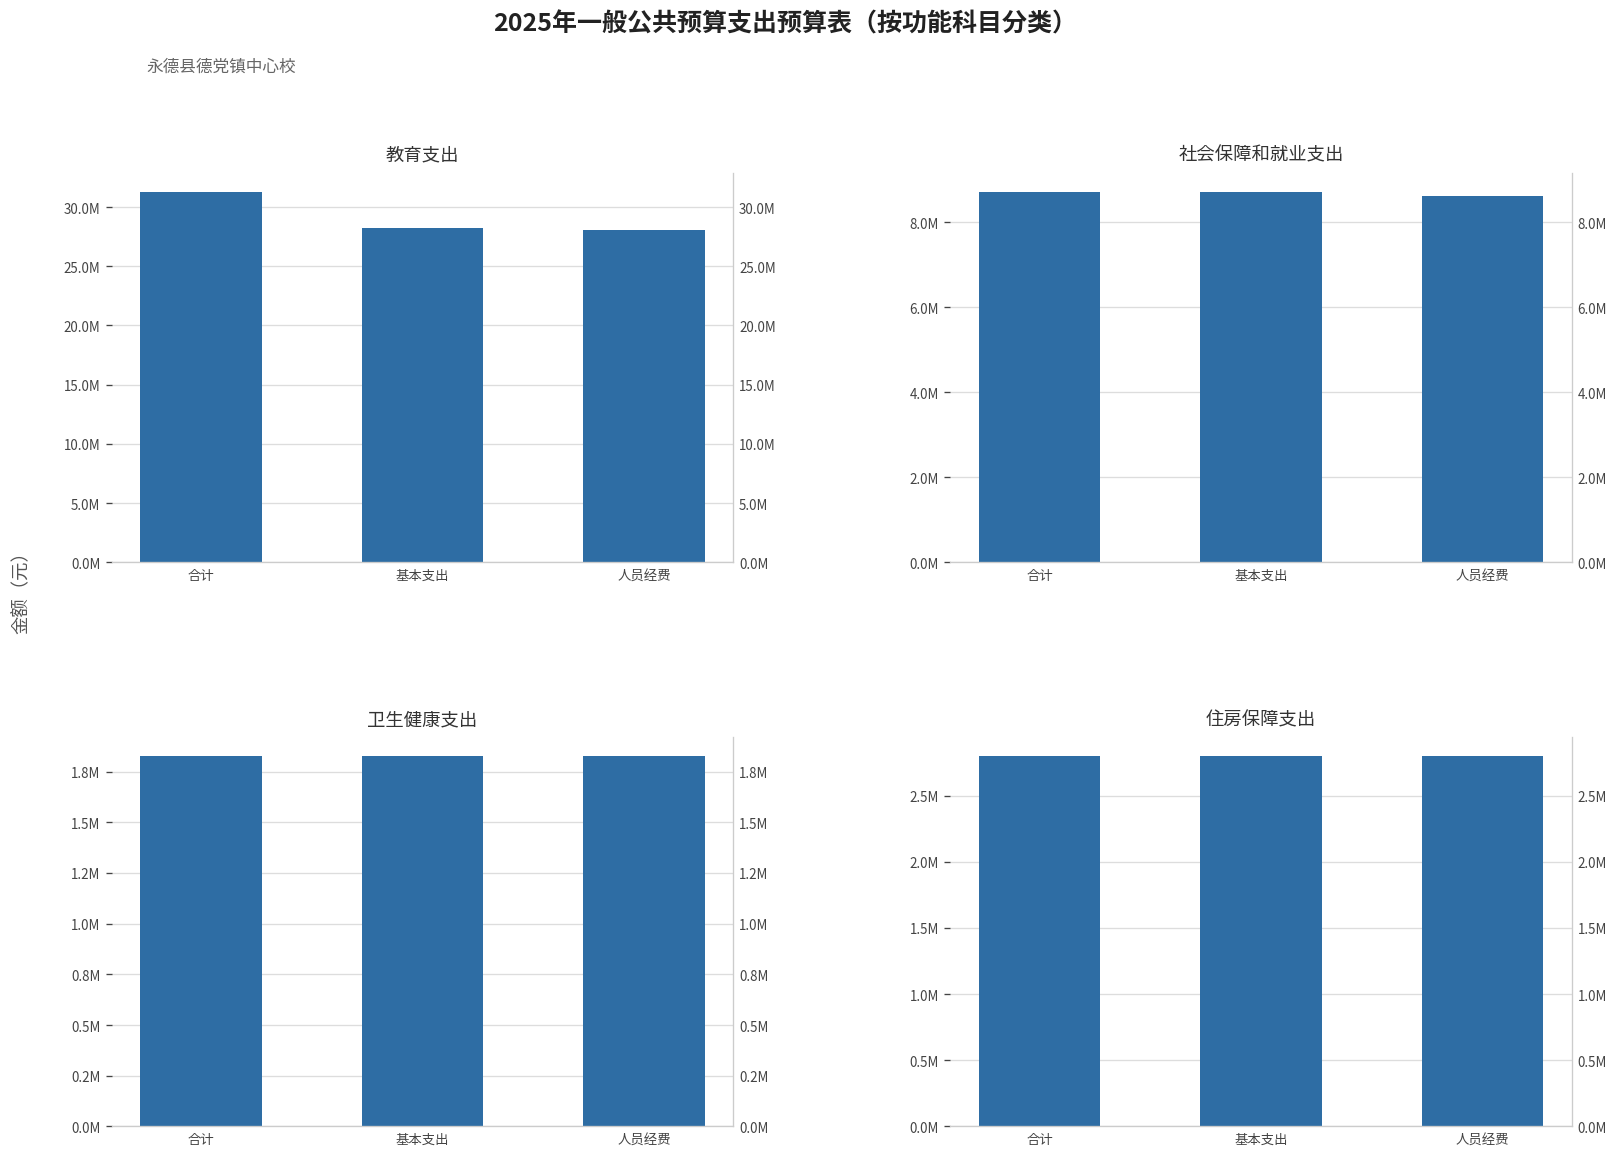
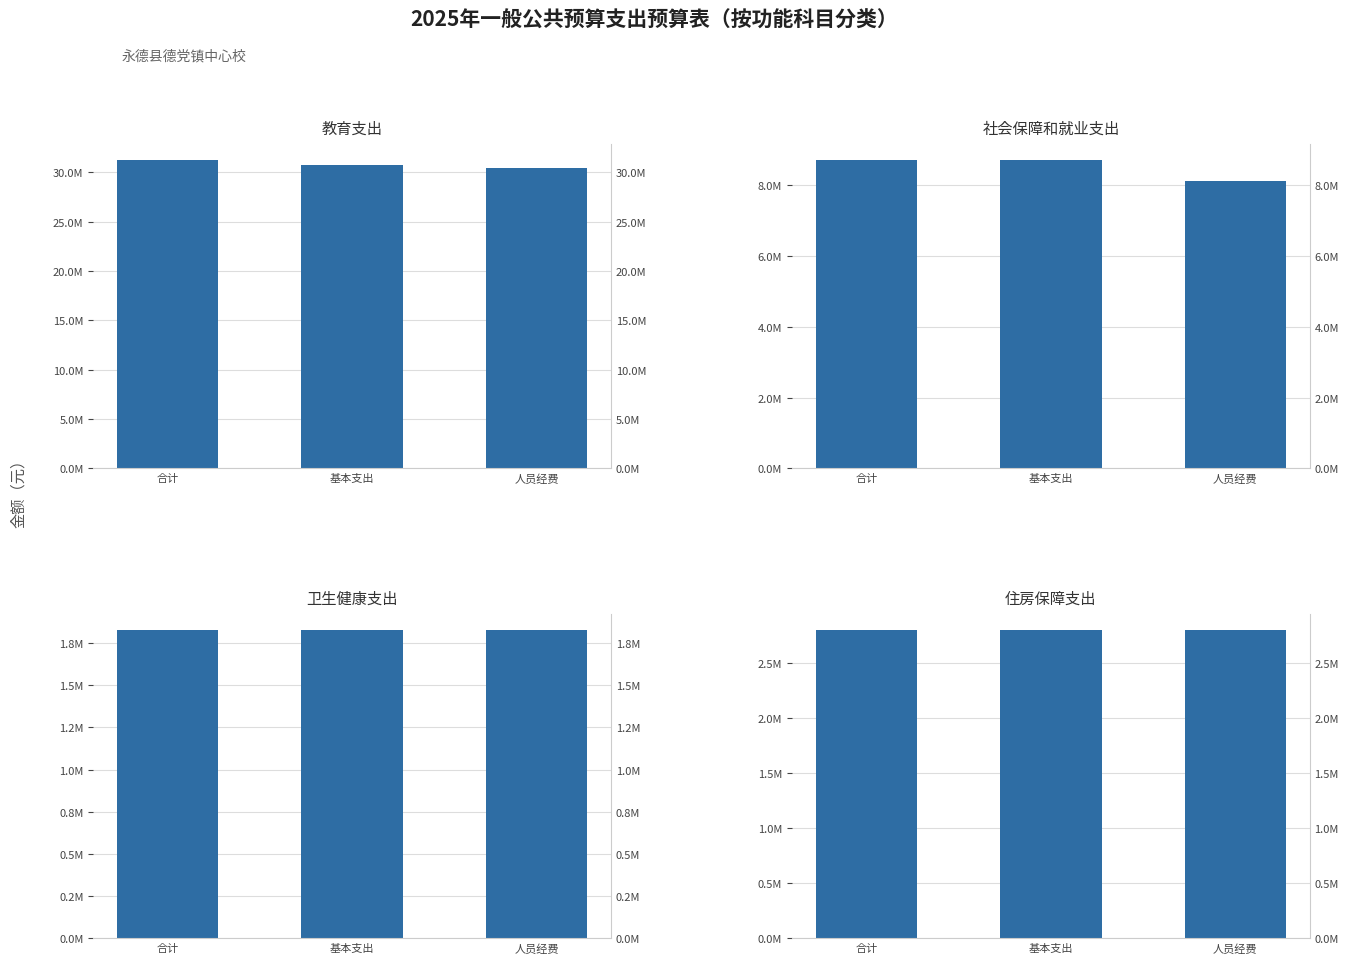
  {
    "教育支出": {
      "合计": 31000000,
-     "基本支出": 28000000,
-     "人员经费": 28000000
+     "基本支出": 31000000,
+     "人员经费": 30000000
    },
    "社会保障和就业支出": {
      "合计": 8700000,
      "基本支出": 8700000,
-     "人员经费": 8600000
+     "人员经费": 8100000
    },
    "住房保障支出": {
      "合计": 2800000,
      "基本支出": 2800000,
      "人员经费": 2800000
    }
  }
